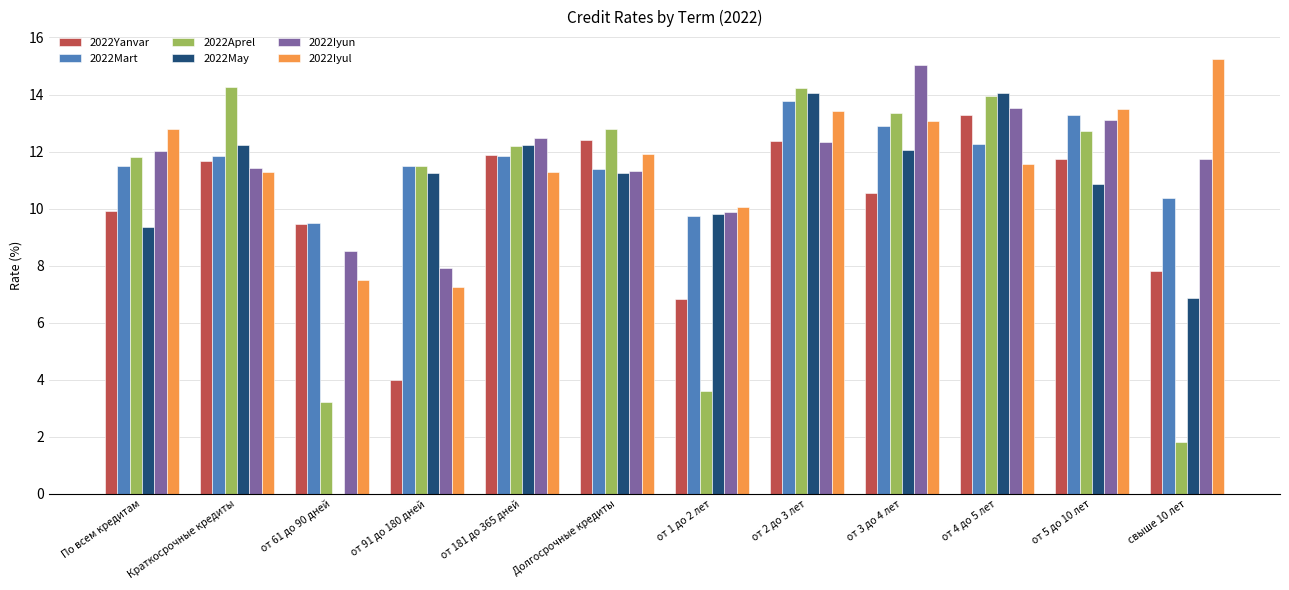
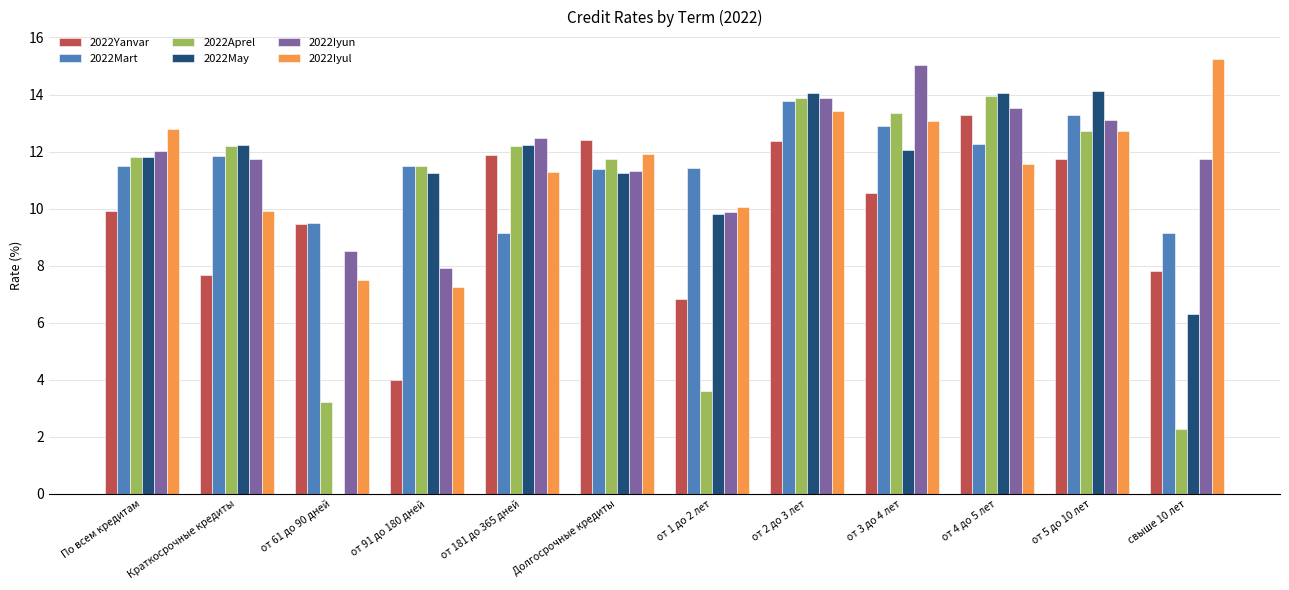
  {
    "2022Yanvar": {
      "По всем кредитам": 9.9,
-     "Краткосрочные кредиты": 11.7,
+     "Краткосрочные кредиты": 7.7,
      "от 61 до 90 дней": 9.5,
      "от 91 до 180 дней": 4.0,
      "от 181 до 365 дней": 11.9,
      "Долгосрочные кредиты": 12.4,
      "от 1 до 2 лет": 6.8,
      "от 2 до 3 лет": 12.4,
      "от 3 до 4 лет": 10.5,
      "от 4 до 5 лет": 13.3,
      "от 5 до 10 лет": 11.7,
      "свыше 10 лет": 7.8
    },
    "2022Mart": {
      "По всем кредитам": 11.5,
      "Краткосрочные кредиты": 11.8,
      "от 61 до 90 дней": 9.5,
      "от 91 до 180 дней": 11.5,
-     "от 181 до 365 дней": 11.8,
+     "от 181 до 365 дней": 9.1,
      "Долгосрочные кредиты": 11.4,
-     "от 1 до 2 лет": 9.7,
+     "от 1 до 2 лет": 11.4,
      "от 2 до 3 лет": 13.8,
      "от 3 до 4 лет": 12.9,
      "от 4 до 5 лет": 12.3,
      "от 5 до 10 лет": 13.3,
-     "свыше 10 лет": 10.4
+     "свыше 10 лет": 9.1
    },
    "2022Aprel": {
      "По всем кредитам": 11.8,
-     "Краткосрочные кредиты": 14.3,
+     "Краткосрочные кредиты": 12.2,
      "от 61 до 90 дней": 3.2,
      "от 91 до 180 дней": 11.5,
      "от 181 до 365 дней": 12.2,
-     "Долгосрочные кредиты": 12.8,
+     "Долгосрочные кредиты": 11.8,
      "от 1 до 2 лет": 3.6,
-     "от 2 до 3 лет": 14.2,
+     "от 2 до 3 лет": 13.9,
      "от 3 до 4 лет": 13.3,
      "от 4 до 5 лет": 13.9,
      "от 5 до 10 лет": 12.7,
-     "свыше 10 лет": 1.8
+     "свыше 10 лет": 2.3
    },
    "2022May": {
-     "По всем кредитам": 9.3,
+     "По всем кредитам": 11.8,
      "Краткосрочные кредиты": 12.2,
      "от 61 до 90 дней": 0.0,
      "от 91 до 180 дней": 11.2,
      "от 181 до 365 дней": 12.2,
      "Долгосрочные кредиты": 11.2,
      "от 1 до 2 лет": 9.8,
      "от 2 до 3 лет": 14.0,
      "от 3 до 4 лет": 12.0,
      "от 4 до 5 лет": 14.0,
-     "от 5 до 10 лет": 10.9,
-     "свыше 10 лет": 6.9
+     "от 5 до 10 лет": 14.1,
+     "свыше 10 лет": 6.3
    },
    "2022Iyun": {
      "По всем кредитам": 12.0,
-     "Краткосрочные кредиты": 11.4,
+     "Краткосрочные кредиты": 11.7,
      "от 61 до 90 дней": 8.5,
      "от 91 до 180 дней": 7.9,
      "от 181 до 365 дней": 12.5,
      "Долгосрочные кредиты": 11.3,
      "от 1 до 2 лет": 9.9,
-     "от 2 до 3 лет": 12.3,
+     "от 2 до 3 лет": 13.9,
      "от 3 до 4 лет": 15.0,
      "от 4 до 5 лет": 13.5,
      "от 5 до 10 лет": 13.1,
      "свыше 10 лет": 11.7
    },
    "2022Iyul": {
      "По всем кредитам": 12.8,
-     "Краткосрочные кредиты": 11.3,
+     "Краткосрочные кредиты": 9.9,
      "от 61 до 90 дней": 7.5,
      "от 91 до 180 дней": 7.2,
      "от 181 до 365 дней": 11.3,
      "Долгосрочные кредиты": 11.9,
      "от 1 до 2 лет": 10.0,
      "от 2 до 3 лет": 13.4,
      "от 3 до 4 лет": 13.1,
      "от 4 до 5 лет": 11.5,
-     "от 5 до 10 лет": 13.5,
+     "от 5 до 10 лет": 12.7,
      "свыше 10 лет": 15.3
    }
  }
